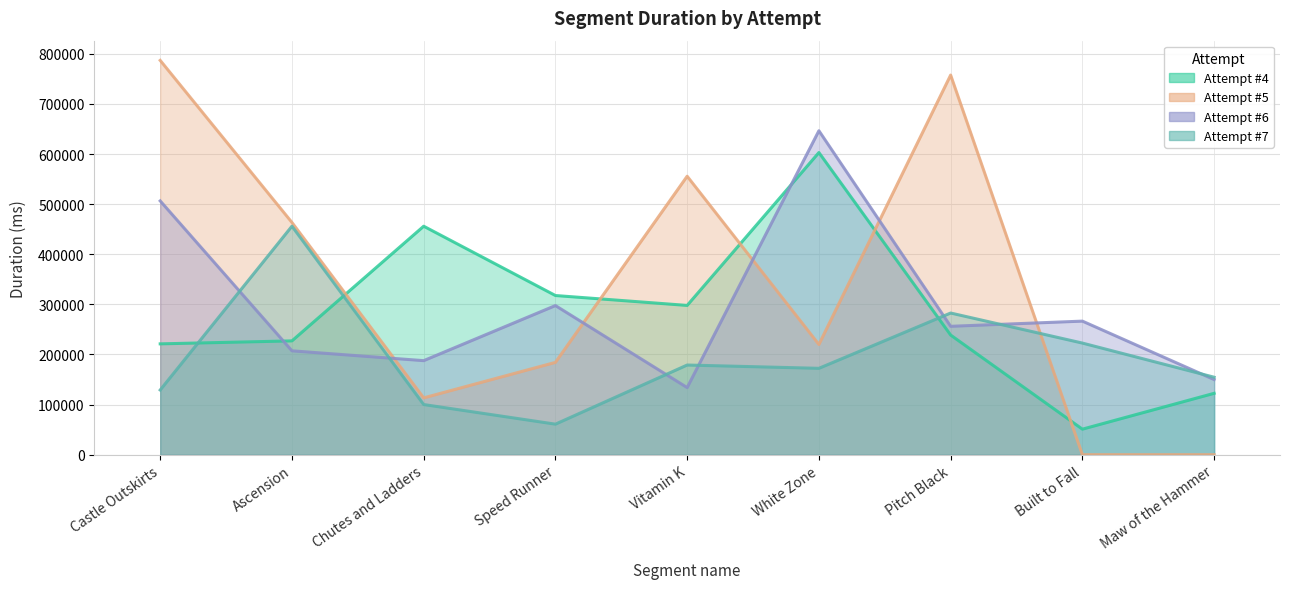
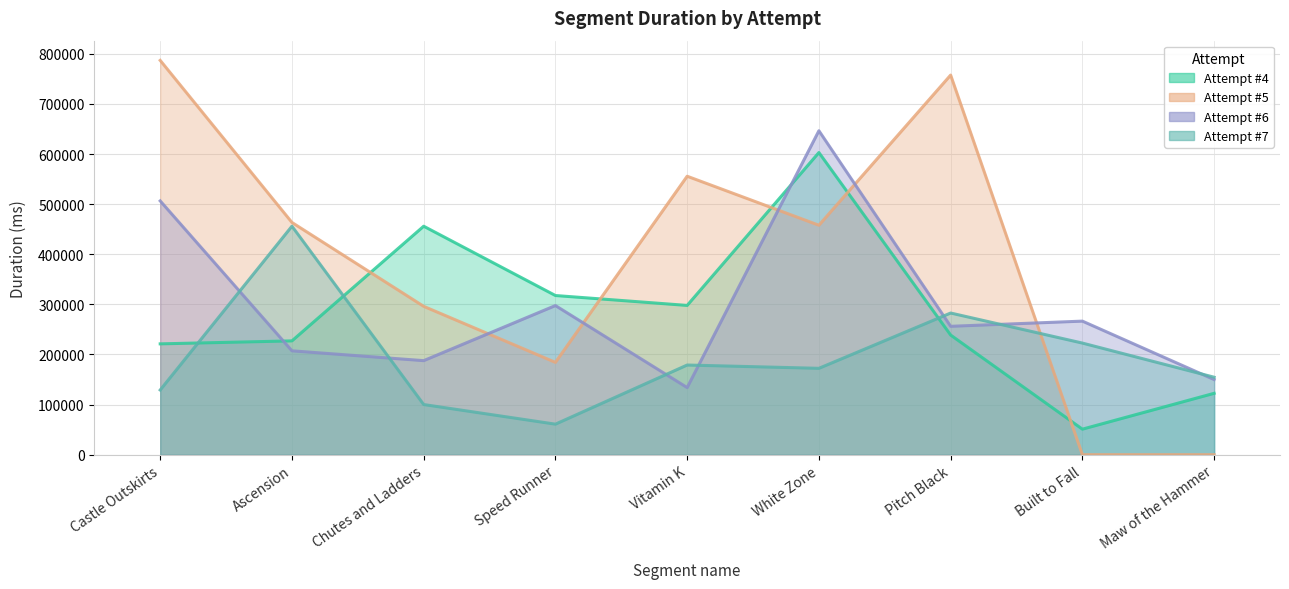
  {
    "Attempt #5": {
      "Castle Outskirts": 790000,
      "Ascension": 460000,
-     "Chutes and Ladders": 110000,
+     "Chutes and Ladders": 300000,
      "Speed Runner": 180000,
      "Vitamin K": 560000,
-     "White Zone": 220000,
+     "White Zone": 460000,
      "Pitch Black": 760000,
      "Built to Fall": 0,
      "Maw of the Hammer": 0
    }
  }
